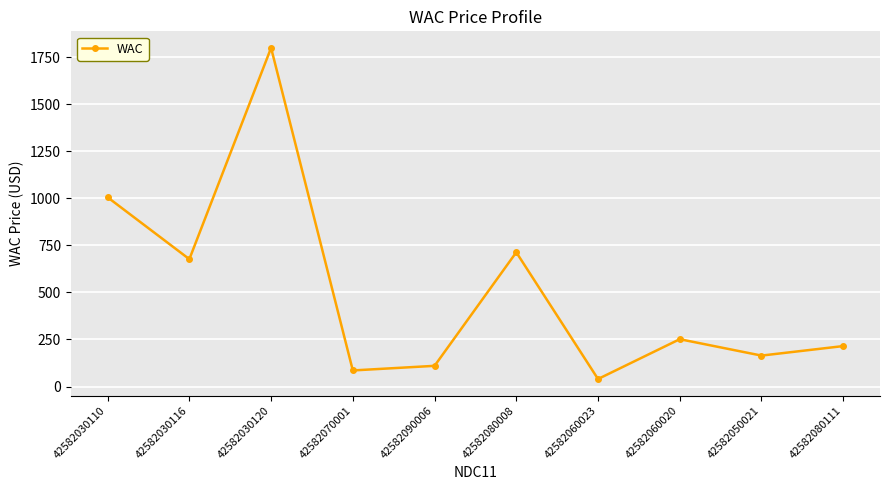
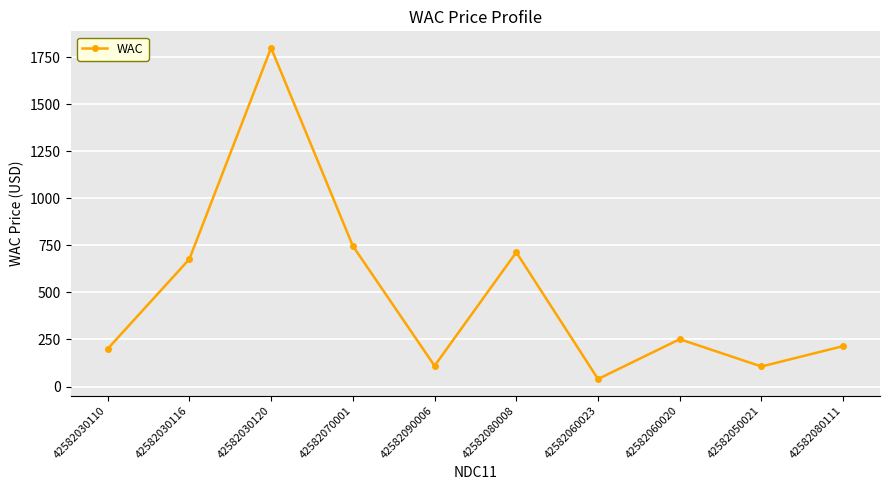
  {
-   "42582030110": 1010,
+   "42582030110": 200,
    "42582030116": 680,
    "42582030120": 1800,
-   "42582070001": 90,
+   "42582070001": 750,
    "42582090006": 110,
    "42582080008": 710,
    "42582060023": 40,
    "42582060020": 250,
-   "42582050021": 160,
+   "42582050021": 110,
    "42582080111": 220
  }
